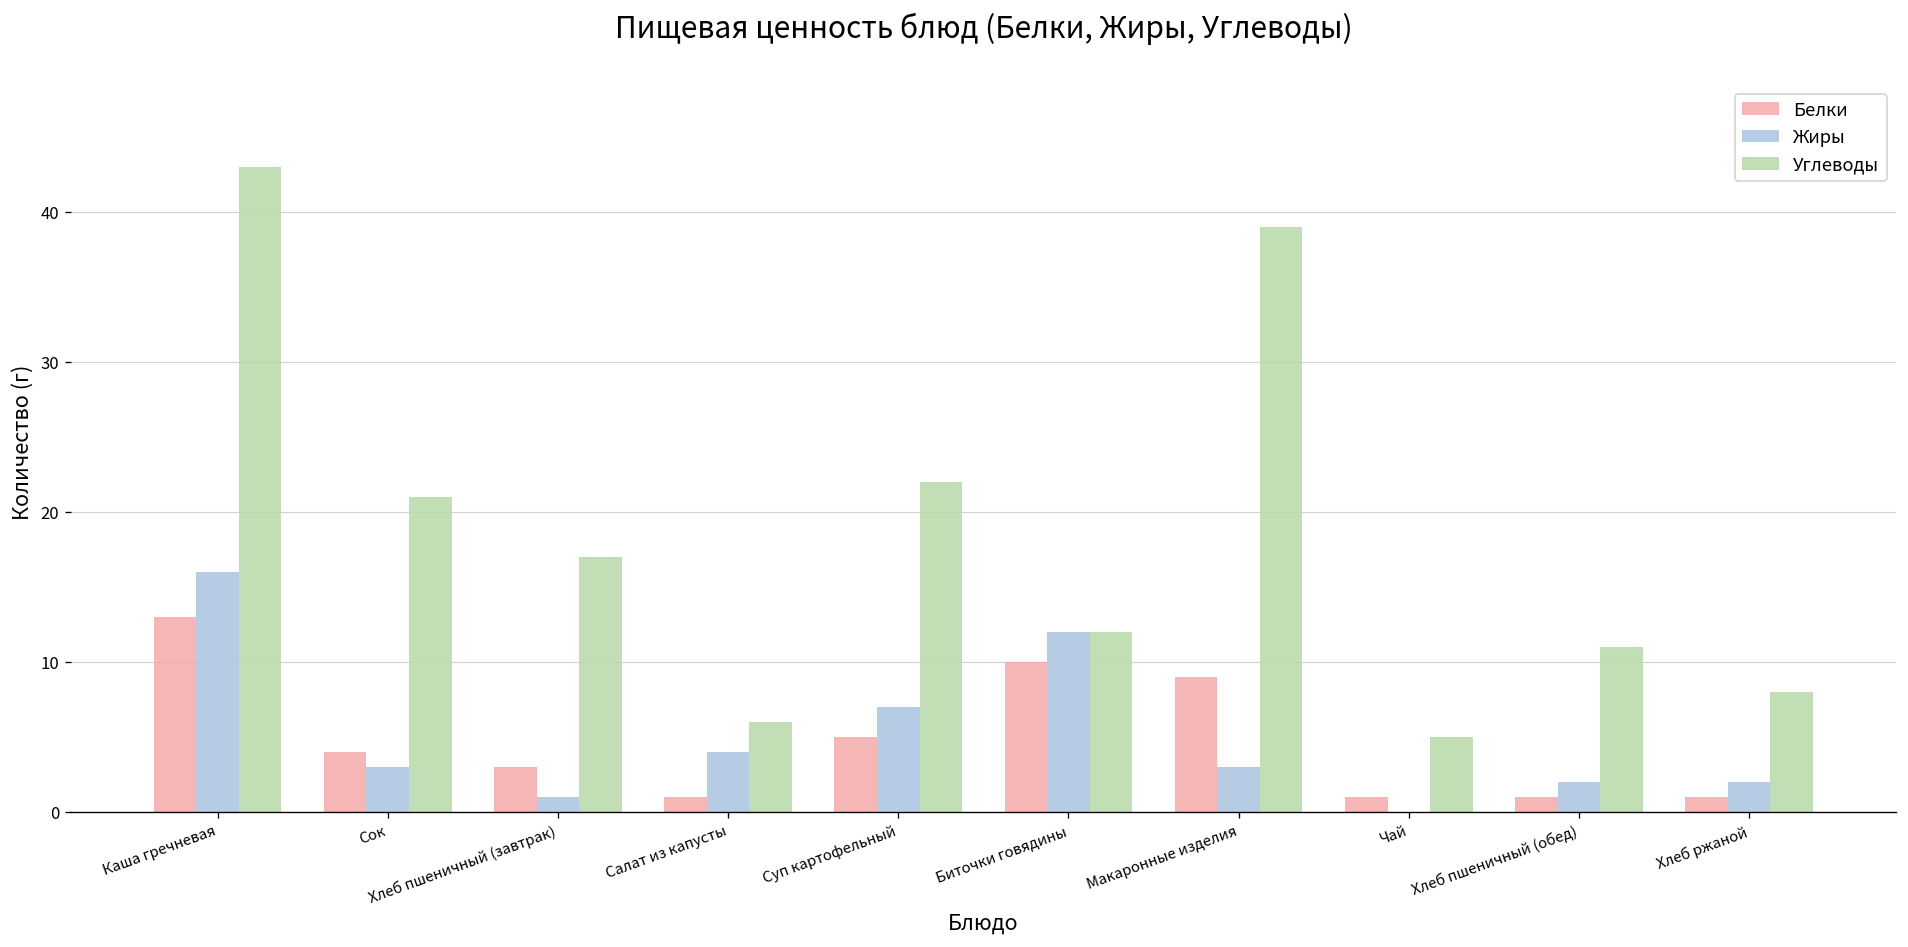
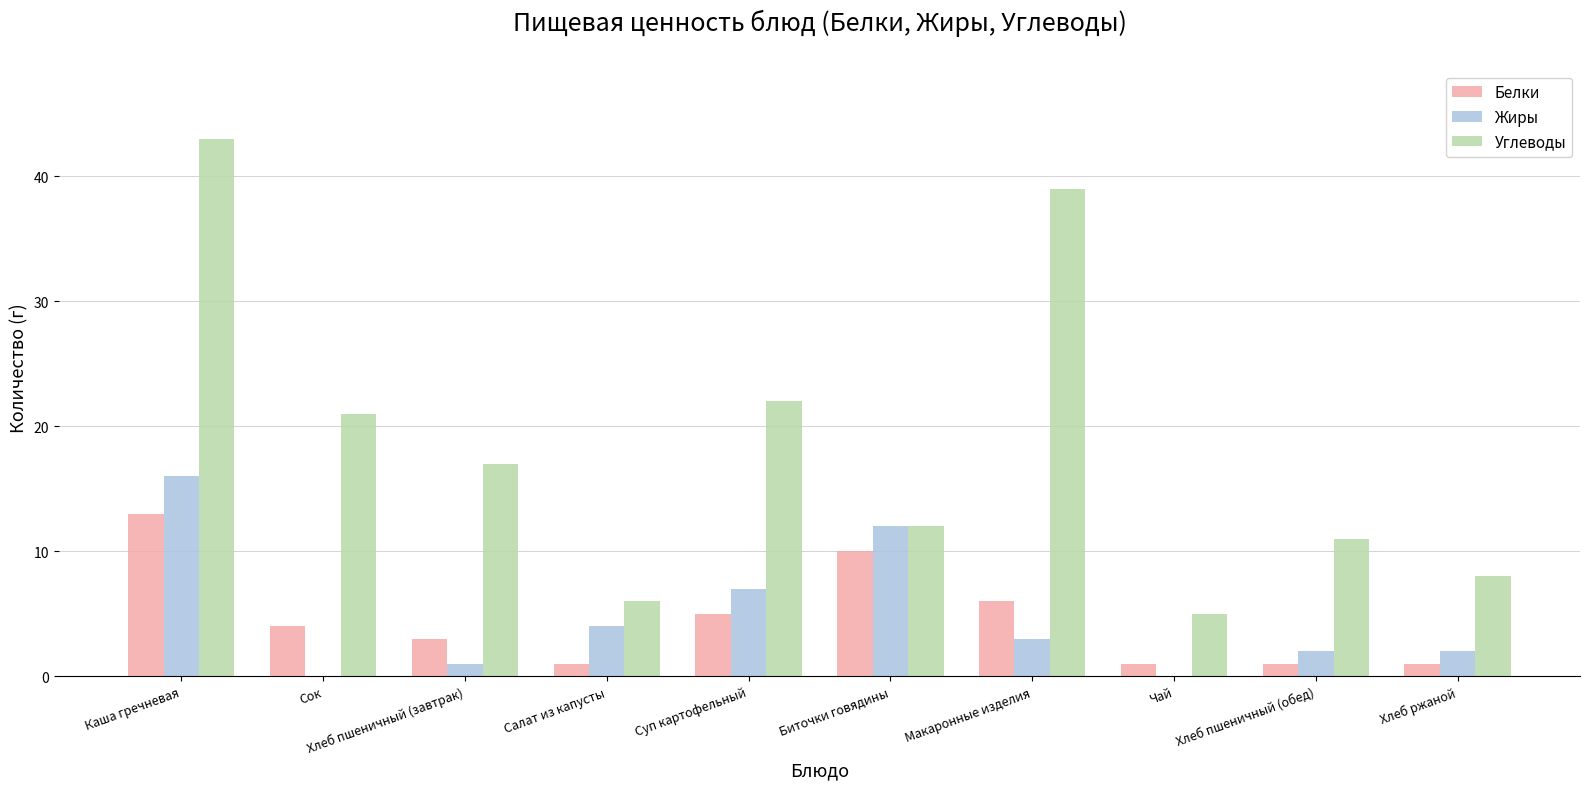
  {
    "Белки": {
      "Каша гречневая": 13,
      "Сок": 4,
      "Хлеб пшеничный (завтрак)": 3,
      "Салат из капусты": 1,
      "Суп картофельный": 5,
      "Биточки говядины": 10,
-     "Макаронные изделия": 9,
+     "Макаронные изделия": 6,
      "Чай": 1,
      "Хлеб пшеничный (обед)": 1,
      "Хлеб ржаной": 1
    },
    "Жиры": {
      "Каша гречневая": 16,
-     "Сок": 3,
+     "Сок": 0,
      "Хлеб пшеничный (завтрак)": 1,
      "Салат из капусты": 4,
      "Суп картофельный": 7,
      "Биточки говядины": 12,
      "Макаронные изделия": 3,
      "Чай": 0,
      "Хлеб пшеничный (обед)": 2,
      "Хлеб ржаной": 2
    },
    "Углеводы": {
      "Каша гречневая": 43,
      "Сок": 21,
      "Хлеб пшеничный (завтрак)": 17,
      "Салат из капусты": 6,
      "Суп картофельный": 22,
      "Биточки говядины": 12,
      "Макаронные изделия": 39,
      "Чай": 5,
      "Хлеб пшеничный (обед)": 11,
      "Хлеб ржаной": 8
    }
  }
